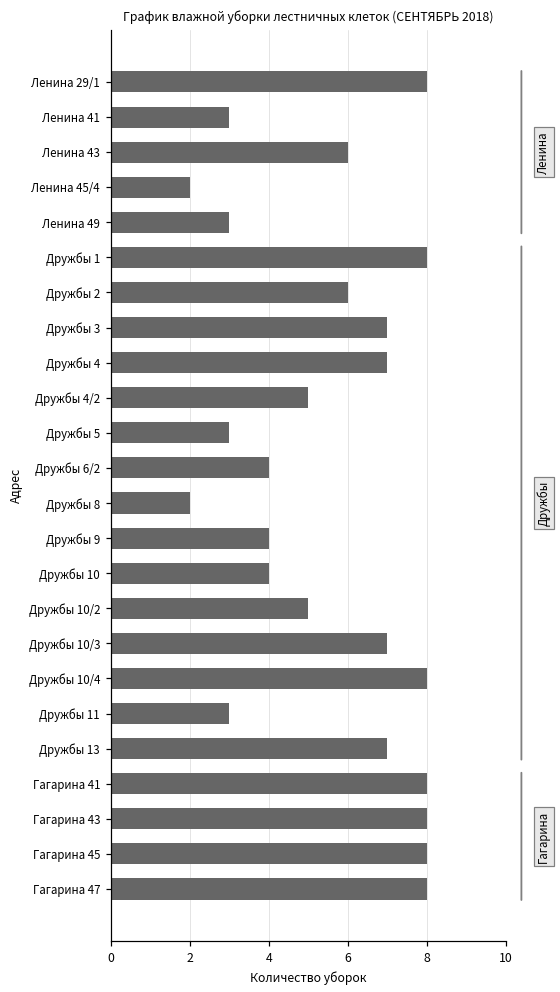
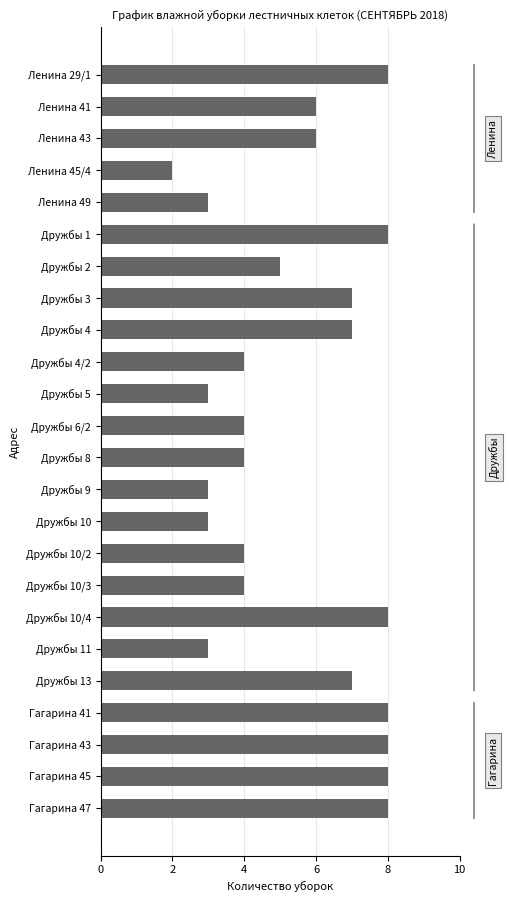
  {
    "Ленина 29/1": 8,
-   "Ленина 41": 3,
+   "Ленина 41": 6,
    "Ленина 43": 6,
    "Ленина 45/4": 2,
    "Ленина 49": 3,
    "Дружбы 1": 8,
-   "Дружбы 2": 6,
+   "Дружбы 2": 5,
    "Дружбы 3": 7,
    "Дружбы 4": 7,
-   "Дружбы 4/2": 5,
+   "Дружбы 4/2": 4,
    "Дружбы 5": 3,
    "Дружбы 6/2": 4,
-   "Дружбы 8": 2,
-   "Дружбы 9": 4,
-   "Дружбы 10": 4,
-   "Дружбы 10/2": 5,
-   "Дружбы 10/3": 7,
+   "Дружбы 8": 4,
+   "Дружбы 9": 3,
+   "Дружбы 10": 3,
+   "Дружбы 10/2": 4,
+   "Дружбы 10/3": 4,
    "Дружбы 10/4": 8,
    "Дружбы 11": 3,
    "Дружбы 13": 7,
    "Гагарина 41": 8,
    "Гагарина 43": 8,
    "Гагарина 45": 8,
    "Гагарина 47": 8
  }
